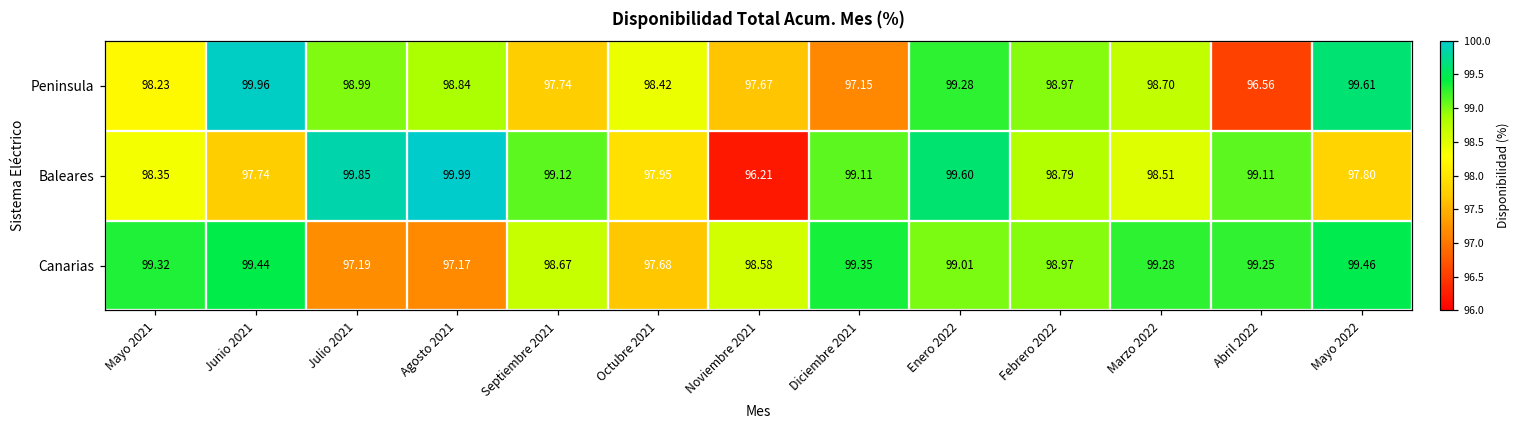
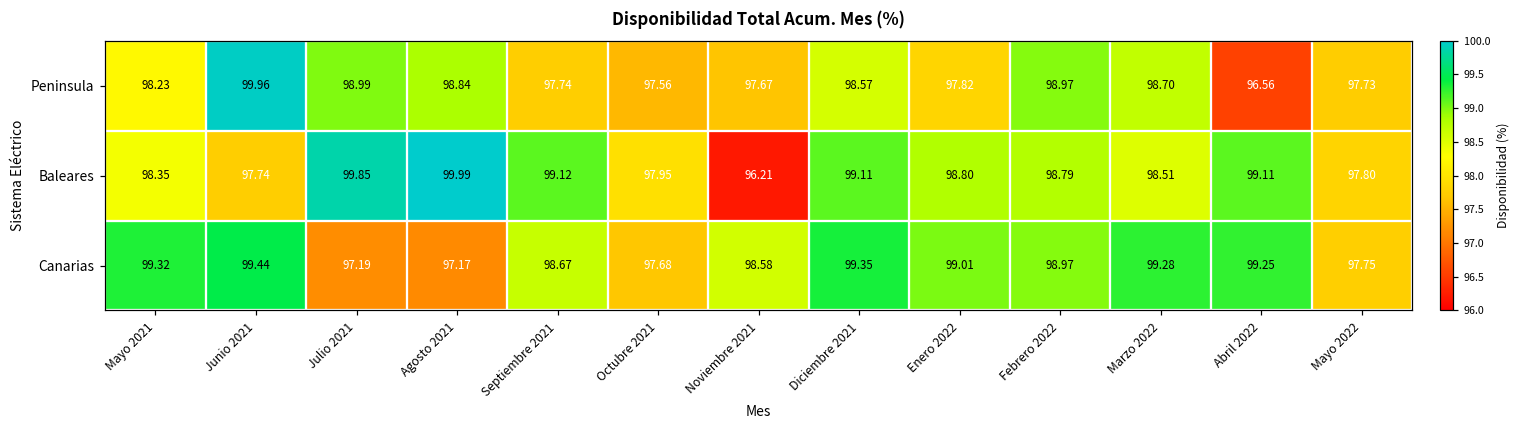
  {
    "Peninsula": {
      "Mayo 2021": 98.23,
      "Junio 2021": 99.96,
      "Julio 2021": 98.99,
      "Agosto 2021": 98.84,
      "Septiembre 2021": 97.74,
-     "Octubre 2021": 98.42,
+     "Octubre 2021": 97.56,
      "Noviembre 2021": 97.67,
-     "Diciembre 2021": 97.15,
-     "Enero 2022": 99.28,
+     "Diciembre 2021": 98.57,
+     "Enero 2022": 97.82,
      "Febrero 2022": 98.97,
      "Marzo 2022": 98.70,
      "Abril 2022": 96.56,
-     "Mayo 2022": 99.61
+     "Mayo 2022": 97.73
    },
    "Baleares": {
      "Mayo 2021": 98.35,
      "Junio 2021": 97.74,
      "Julio 2021": 99.85,
      "Agosto 2021": 99.99,
      "Septiembre 2021": 99.12,
      "Octubre 2021": 97.95,
      "Noviembre 2021": 96.21,
      "Diciembre 2021": 99.11,
-     "Enero 2022": 99.60,
+     "Enero 2022": 98.80,
      "Febrero 2022": 98.79,
      "Marzo 2022": 98.51,
      "Abril 2022": 99.11,
      "Mayo 2022": 97.80
    },
    "Canarias": {
      "Mayo 2021": 99.32,
      "Junio 2021": 99.44,
      "Julio 2021": 97.19,
      "Agosto 2021": 97.17,
      "Septiembre 2021": 98.67,
      "Octubre 2021": 97.68,
      "Noviembre 2021": 98.58,
      "Diciembre 2021": 99.35,
      "Enero 2022": 99.01,
      "Febrero 2022": 98.97,
      "Marzo 2022": 99.28,
      "Abril 2022": 99.25,
-     "Mayo 2022": 99.46
+     "Mayo 2022": 97.75
    }
  }
